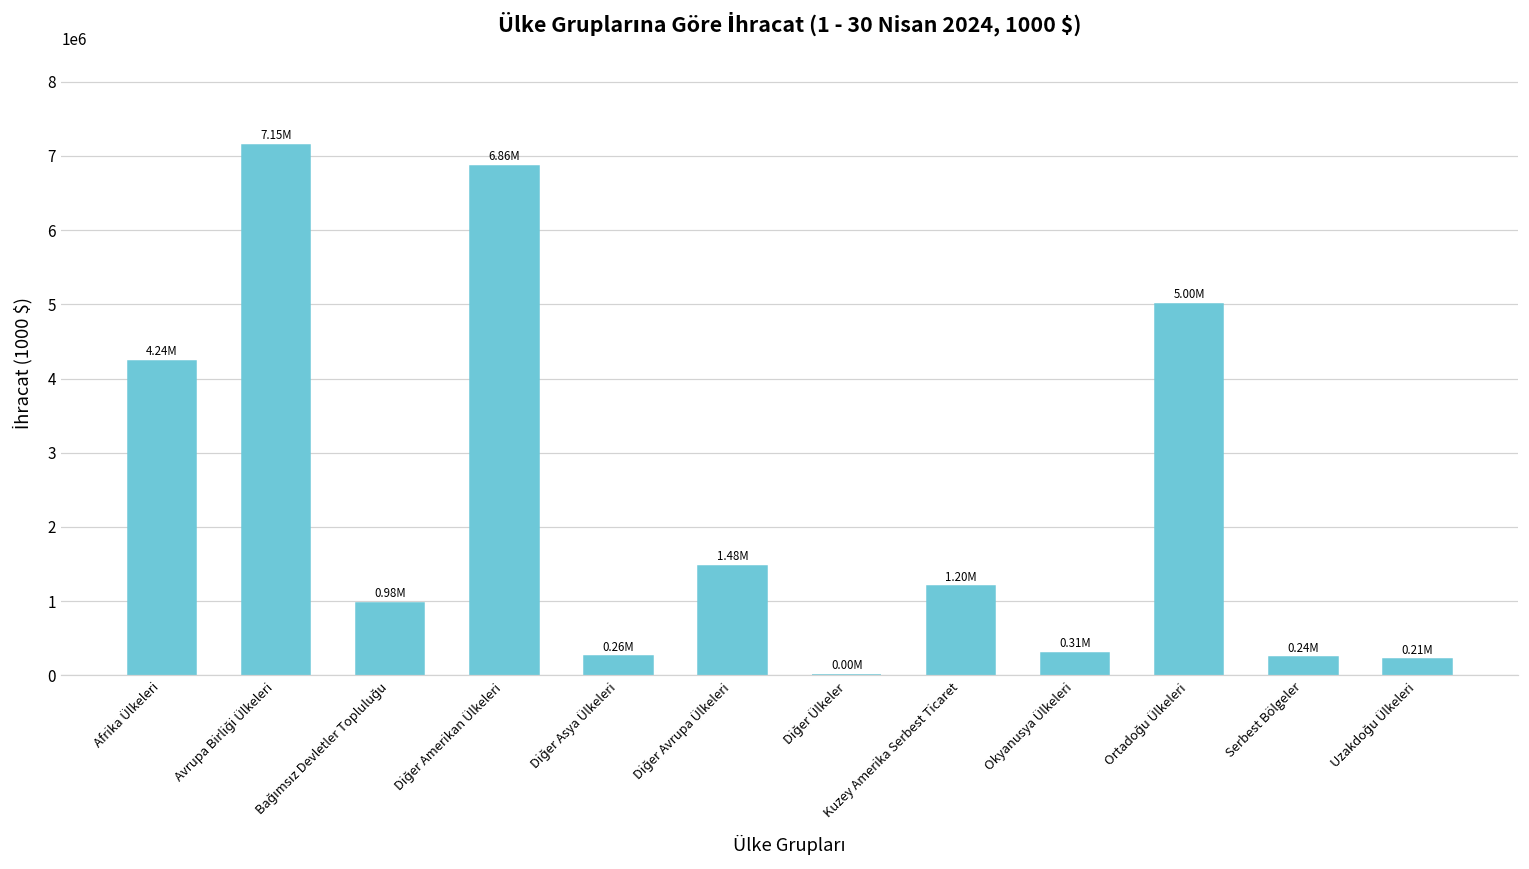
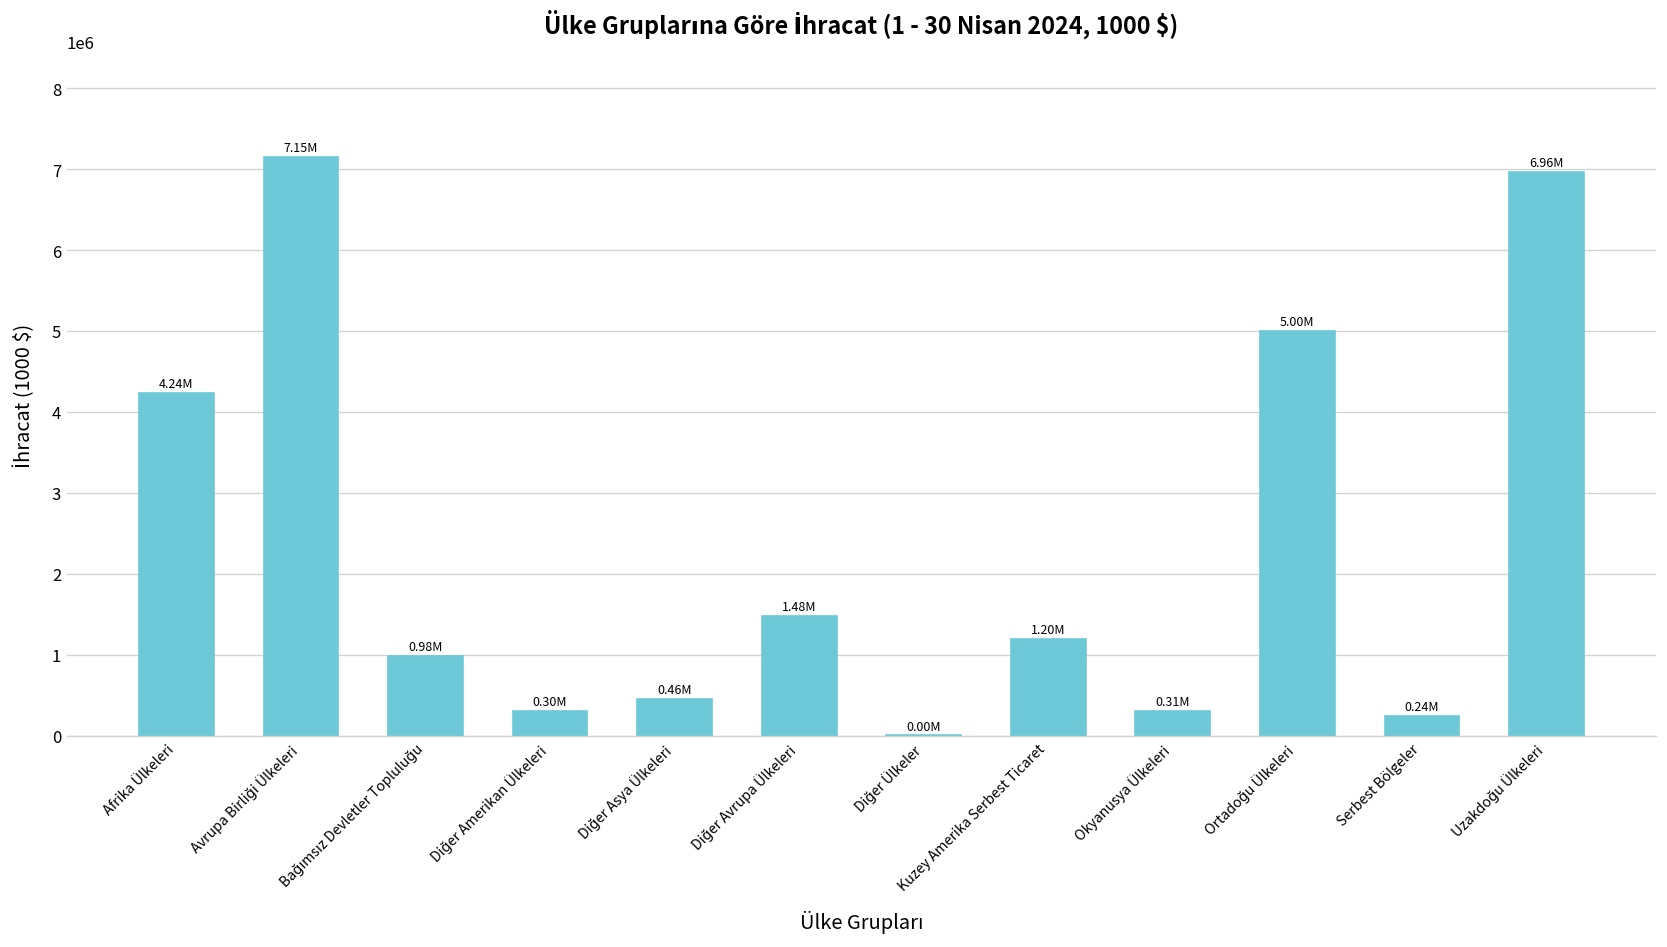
  {
    "Afrika Ülkeleri": "4.24M",
    "Avrupa Birliği Ülkeleri": "7.15M",
    "Bağımsız Devletler Topluluğu": "0.98M",
-   "Diğer Amerikan Ülkeleri": "6.86M",
-   "Diğer Asya Ülkeleri": "0.26M",
+   "Diğer Amerikan Ülkeleri": "0.30M",
+   "Diğer Asya Ülkeleri": "0.46M",
    "Diğer Avrupa Ülkeleri": "1.48M",
    "Kuzey Amerika Serbest Ticaret": "1.20M",
    "Okyanusya Ülkeleri": "0.31M",
    "Ortadoğu Ülkeleri": "5.00M",
    "Serbest Bölgeler": "0.24M",
-   "Uzakdoğu Ülkeleri": "0.21M"
+   "Uzakdoğu Ülkeleri": "6.96M"
  }
